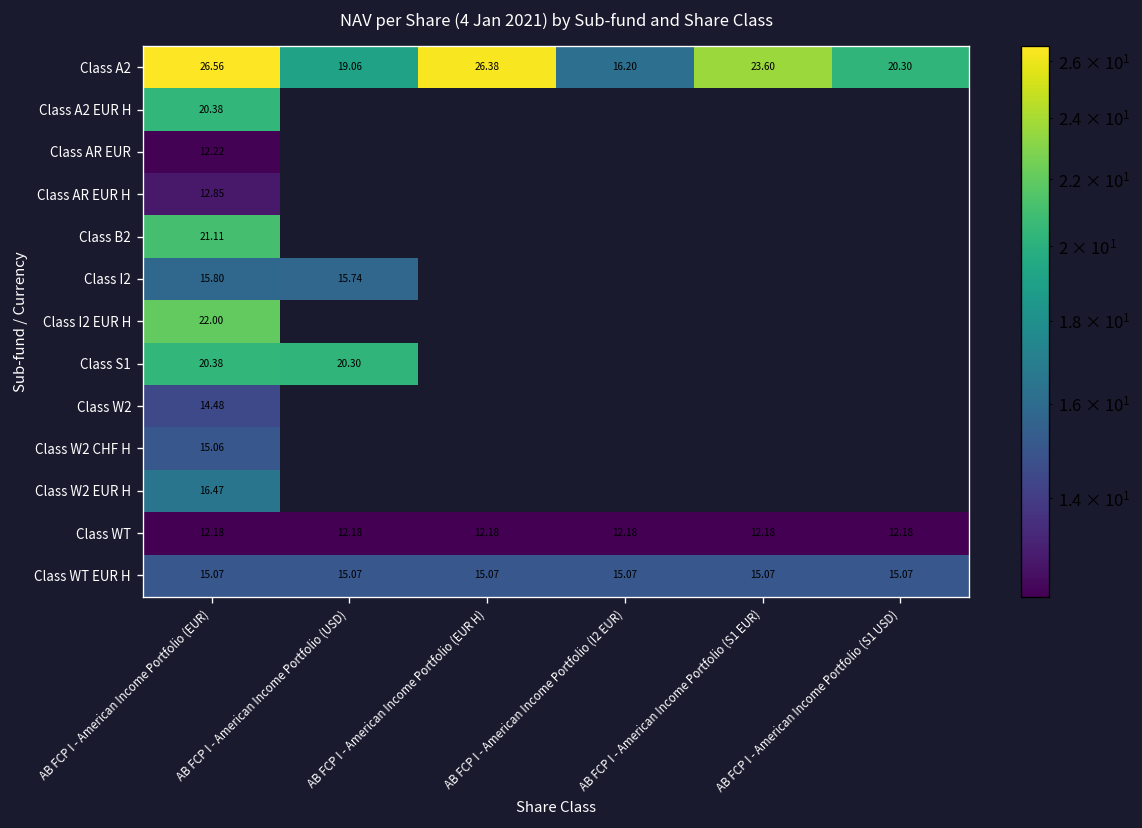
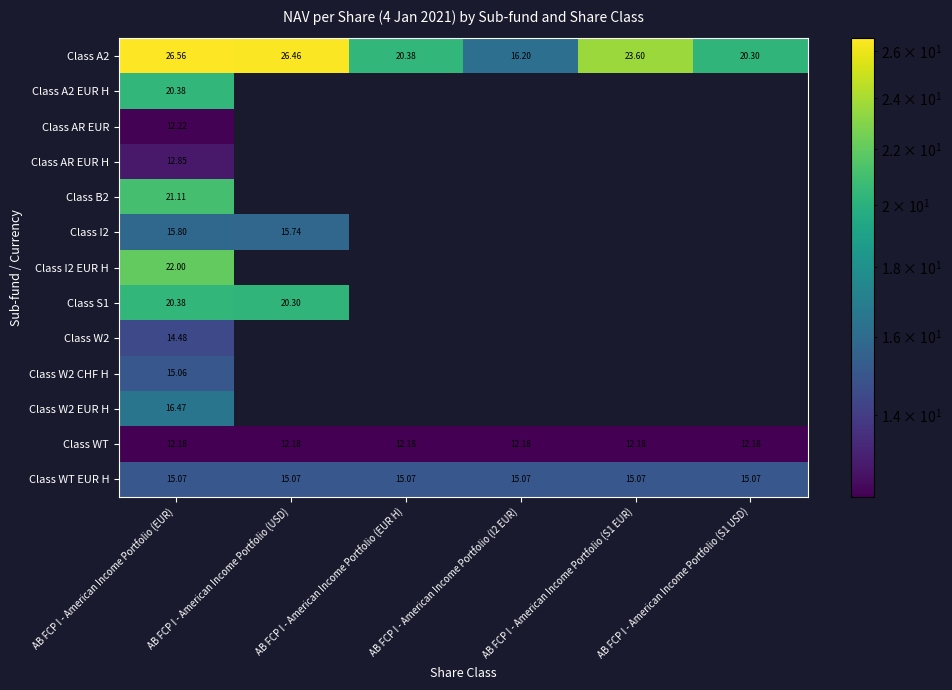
  {
    "Class A2": {
      "AB FCP I - American Income Portfolio (EUR)": 26.56,
-     "AB FCP I - American Income Portfolio (USD)": 19.06,
-     "AB FCP I - American Income Portfolio (EUR H)": 26.38,
+     "AB FCP I - American Income Portfolio (USD)": 26.46,
+     "AB FCP I - American Income Portfolio (EUR H)": 20.38,
      "AB FCP I - American Income Portfolio (I2 EUR)": 16.20,
      "AB FCP I - American Income Portfolio (S1 EUR)": 23.60,
      "AB FCP I - American Income Portfolio (S1 USD)": 20.30
    },
    "Class A2 EUR H": {
      "AB FCP I - American Income Portfolio (EUR)": 20.38
    },
    "Class AR EUR": {
      "AB FCP I - American Income Portfolio (EUR)": 12.22
    },
    "Class AR EUR H": {
      "AB FCP I - American Income Portfolio (EUR)": 12.85
    },
    "Class B2": {
      "AB FCP I - American Income Portfolio (EUR)": 21.11
    },
    "Class I2": {
      "AB FCP I - American Income Portfolio (EUR)": 15.80,
      "AB FCP I - American Income Portfolio (USD)": 15.74
    },
    "Class I2 EUR H": {
      "AB FCP I - American Income Portfolio (EUR)": 22.00
    },
    "Class S1": {
      "AB FCP I - American Income Portfolio (EUR)": 20.38,
      "AB FCP I - American Income Portfolio (USD)": 20.30
    },
    "Class W2": {
      "AB FCP I - American Income Portfolio (EUR)": 14.48
    },
    "Class W2 CHF H": {
      "AB FCP I - American Income Portfolio (EUR)": 15.06
    },
    "Class W2 EUR H": {
      "AB FCP I - American Income Portfolio (EUR)": 16.47
    },
    "Class WT": {
      "AB FCP I - American Income Portfolio (EUR)": 12.18,
      "AB FCP I - American Income Portfolio (USD)": 12.18,
      "AB FCP I - American Income Portfolio (EUR H)": 12.18,
      "AB FCP I - American Income Portfolio (I2 EUR)": 12.18,
      "AB FCP I - American Income Portfolio (S1 EUR)": 12.18,
      "AB FCP I - American Income Portfolio (S1 USD)": 12.18
    },
    "Class WT EUR H": {
      "AB FCP I - American Income Portfolio (EUR)": 15.07,
      "AB FCP I - American Income Portfolio (USD)": 15.07,
      "AB FCP I - American Income Portfolio (EUR H)": 15.07,
      "AB FCP I - American Income Portfolio (I2 EUR)": 15.07,
      "AB FCP I - American Income Portfolio (S1 EUR)": 15.07,
      "AB FCP I - American Income Portfolio (S1 USD)": 15.07
    }
  }
